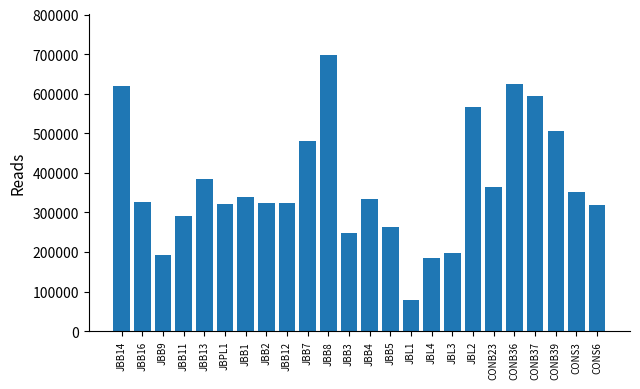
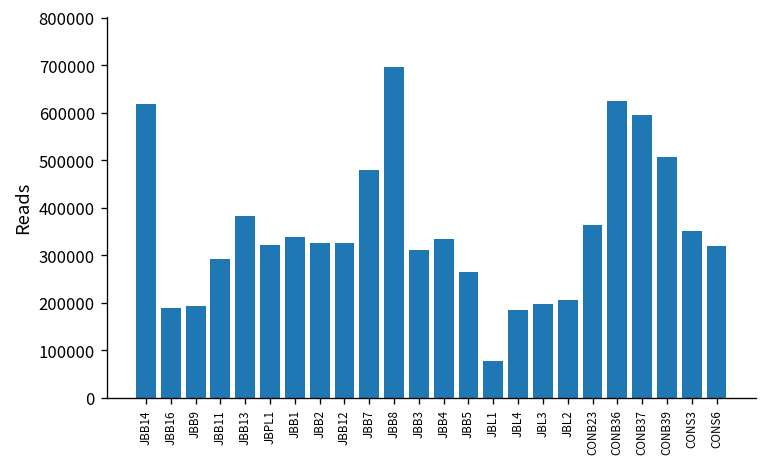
  {
    "JBB14": 620000,
-   "JBB16": 330000,
+   "JBB16": 190000,
    "JBB9": 190000,
    "JBB11": 290000,
    "JBB13": 380000,
    "JBPL1": 320000,
    "JBB1": 340000,
    "JBB2": 320000,
    "JBB12": 320000,
    "JBB7": 480000,
    "JBB8": 700000,
-   "JBB3": 250000,
+   "JBB3": 310000,
    "JBB4": 330000,
    "JBB5": 260000,
    "JBL1": 80000,
    "JBL4": 180000,
    "JBL3": 200000,
-   "JBL2": 570000,
+   "JBL2": 210000,
    "CONB23": 360000,
    "CONB36": 630000,
    "CONB37": 590000,
    "CONB39": 510000,
    "CONS3": 350000,
    "CONS6": 320000
  }
